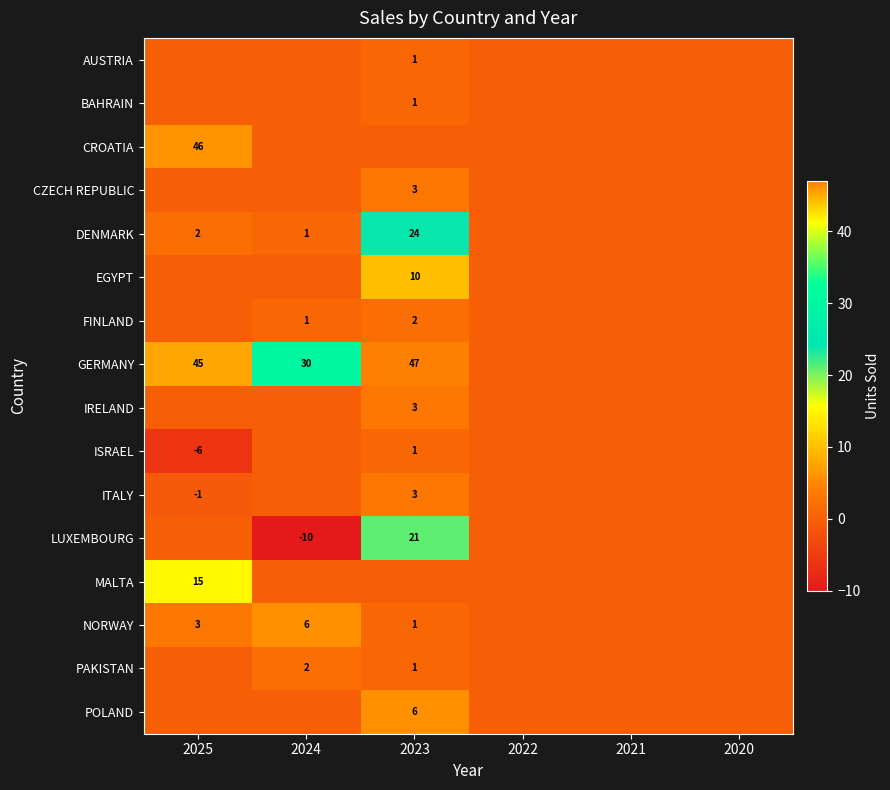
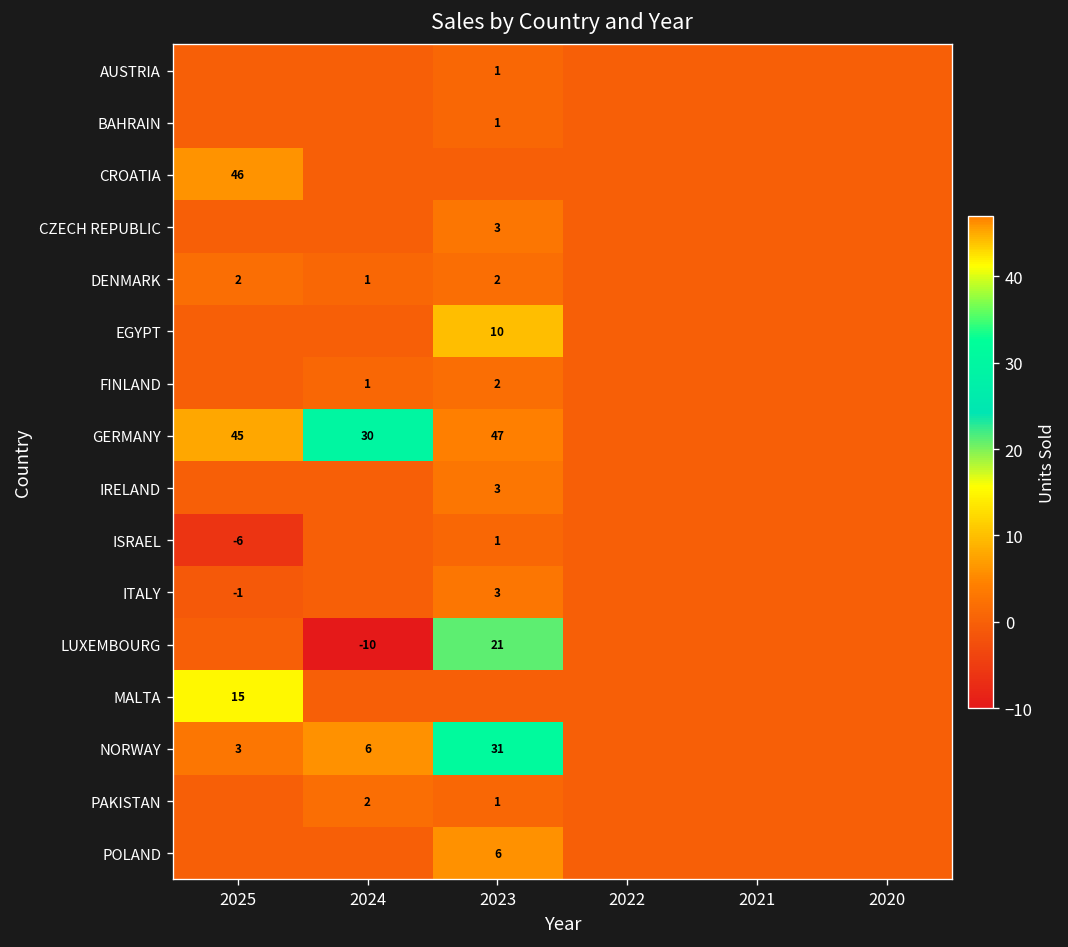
  {
    "AUSTRIA": {
      "2023": 1
    },
    "BAHRAIN": {
      "2023": 1
    },
    "CROATIA": {
      "2025": 46
    },
    "CZECH REPUBLIC": {
      "2023": 3
    },
    "DENMARK": {
      "2025": 2,
      "2024": 1,
-     "2023": 24
+     "2023": 2
    },
    "EGYPT": {
      "2023": 10
    },
    "FINLAND": {
      "2024": 1,
      "2023": 2
    },
    "GERMANY": {
      "2025": 45,
      "2024": 30,
      "2023": 47
    },
    "IRELAND": {
      "2023": 3
    },
    "ISRAEL": {
      "2025": -6,
      "2023": 1
    },
    "ITALY": {
      "2025": -1,
      "2023": 3
    },
    "LUXEMBOURG": {
      "2024": -10,
      "2023": 21
    },
    "MALTA": {
      "2025": 15
    },
    "NORWAY": {
      "2025": 3,
      "2024": 6,
-     "2023": 1
+     "2023": 31
    },
    "PAKISTAN": {
      "2024": 2,
      "2023": 1
    },
    "POLAND": {
      "2023": 6
    }
  }
